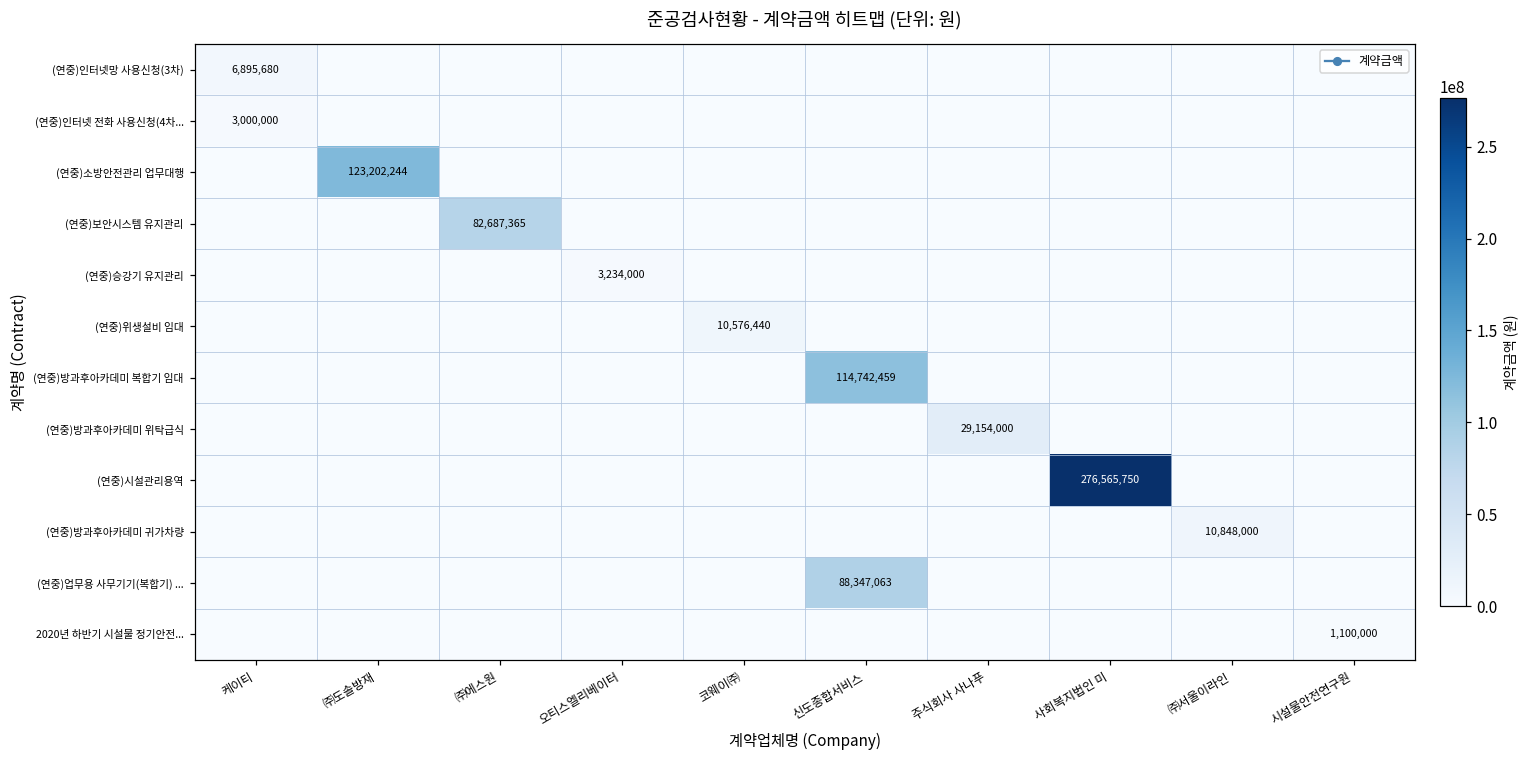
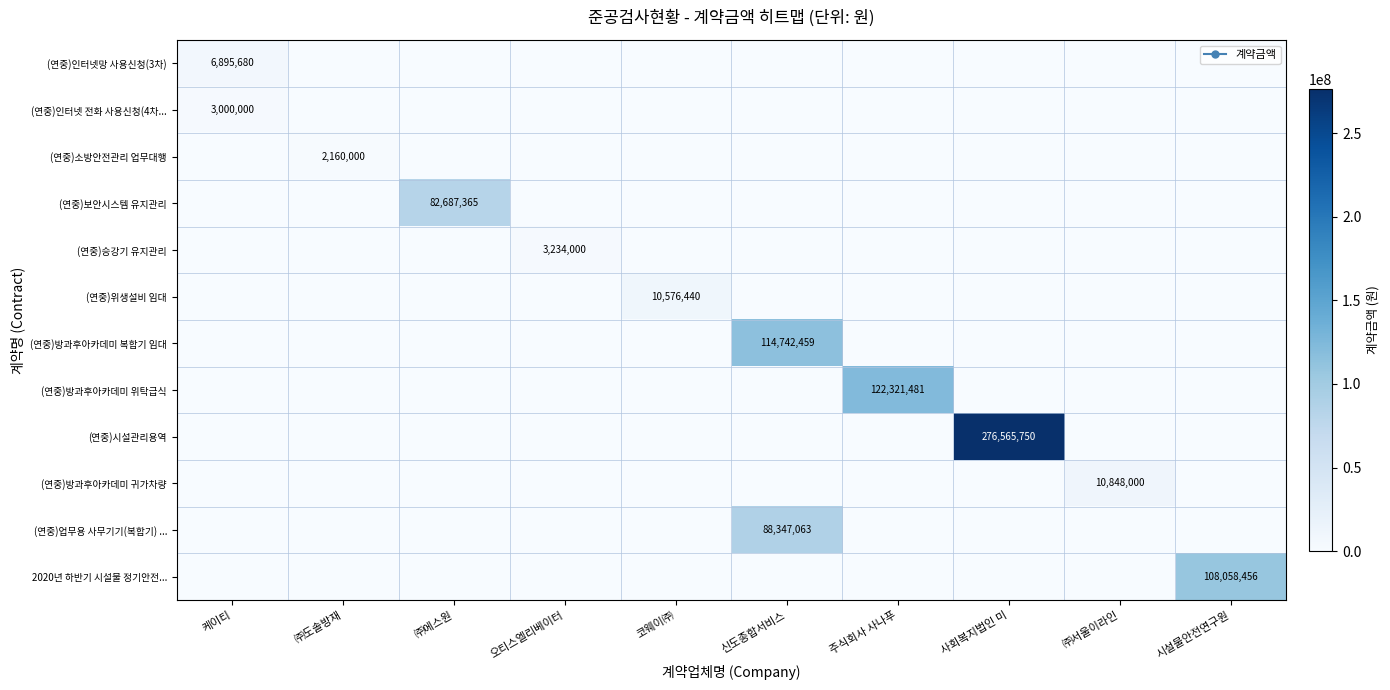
  {
    "(연중)인터넷망 사용신청(3차)": {
      "케이티": "6,895,680"
    },
    "(연중)인터넷 전화 사용신청(4차...": {
      "케이티": "3,000,000"
    },
    "(연중)소방안전관리 업무대행": {
-     "㈜도솔방재": "123,202,244"
+     "㈜도솔방재": "2,160,000"
    },
    "(연중)보안시스템 유지관리": {
      "㈜에스원": "82,687,365"
    },
    "(연중)승강기 유지관리": {
      "오티스엘리베이터": "3,234,000"
    },
    "(연중)위생설비 임대": {
      "코웨이㈜": "10,576,440"
    },
    "(연중)방과후아카데미 복합기 임대": {
      "신도종합서비스": "114,742,459"
    },
    "(연중)방과후아카데미 위탁급식": {
-     "주식회사 사나푸": "29,154,000"
+     "주식회사 사나푸": "122,321,481"
    },
    "(연중)시설관리용역": {
      "사회복지법인 미": "276,565,750"
    },
    "(연중)방과후아카데미 귀가차량": {
      "㈜서울이라인": "10,848,000"
    },
    "(연중)업무용 사무기기(복합기) ...": {
      "신도종합서비스": "88,347,063"
    },
    "2020년 하반기 시설물 정기안전...": {
-     "시설물안전연구원": "1,100,000"
+     "시설물안전연구원": "108,058,456"
    }
  }
